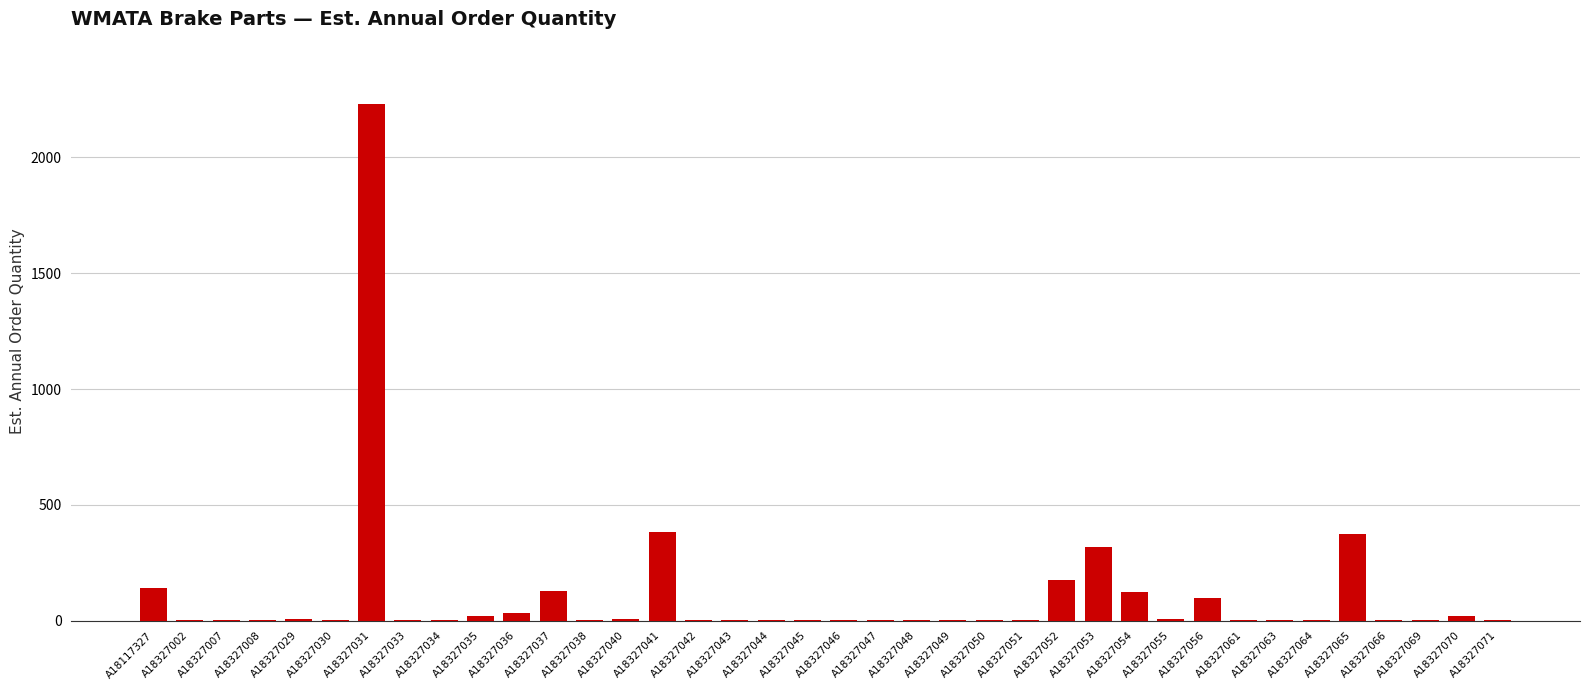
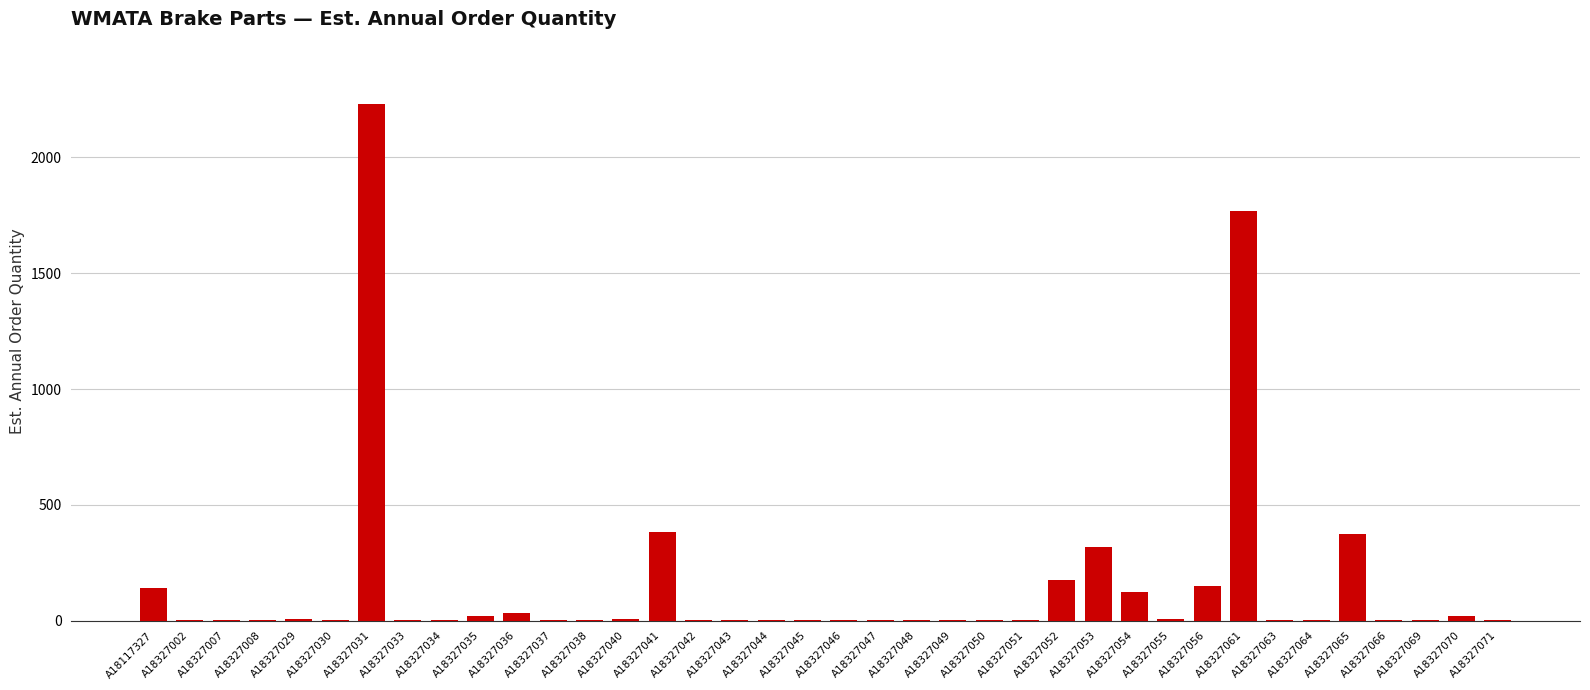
  {
    "A18117327": 140,
    "A18327031": 2230,
    "A18327035": 20,
    "A18327036": 30,
-   "A18327037": 130,
+   "A18327037": 0,
    "A18327041": 380,
    "A18327052": 180,
    "A18327053": 320,
    "A18327054": 120,
-   "A18327056": 100,
-   "A18327061": 0,
+   "A18327056": 150,
+   "A18327061": 1770,
    "A18327065": 380,
    "A18327070": 20
  }
